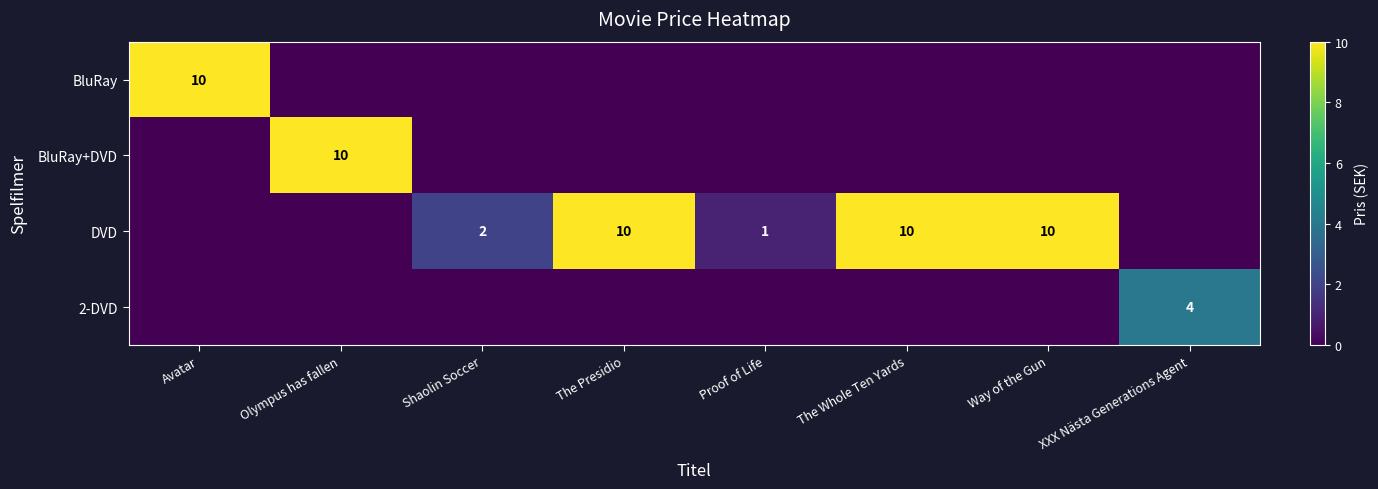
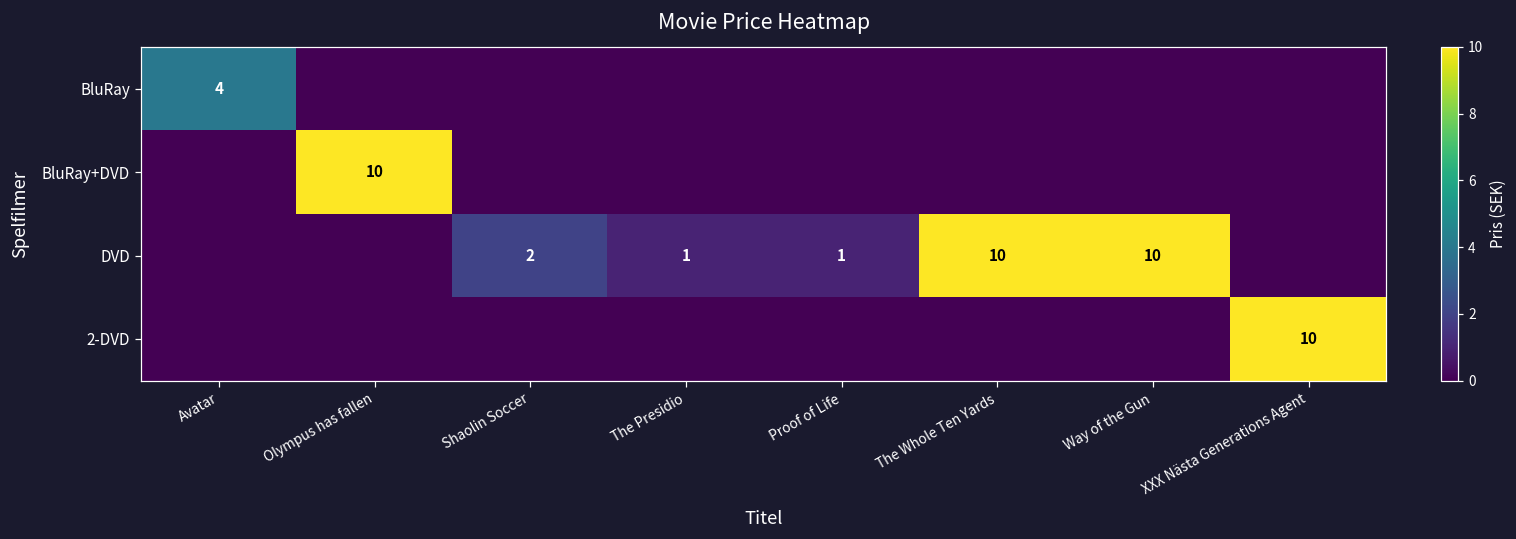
  {
    "BluRay": {
-     "Avatar": 10
+     "Avatar": 4
    },
    "BluRay+DVD": {
      "Olympus has fallen": 10
    },
    "DVD": {
      "Shaolin Soccer": 2,
-     "The Presidio": 10,
+     "The Presidio": 1,
      "Proof of Life": 1,
      "The Whole Ten Yards": 10,
      "Way of the Gun": 10
    },
    "2-DVD": {
-     "XXX Nästa Generations Agent": 4
+     "XXX Nästa Generations Agent": 10
    }
  }
